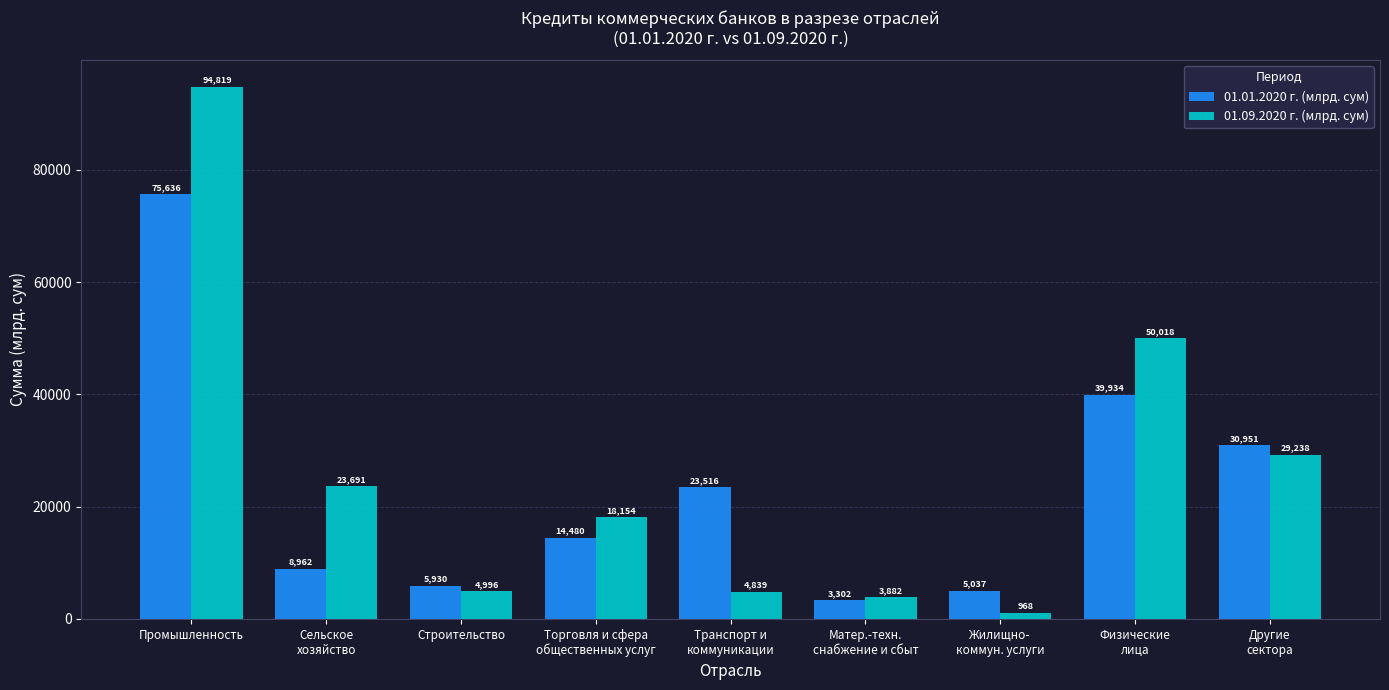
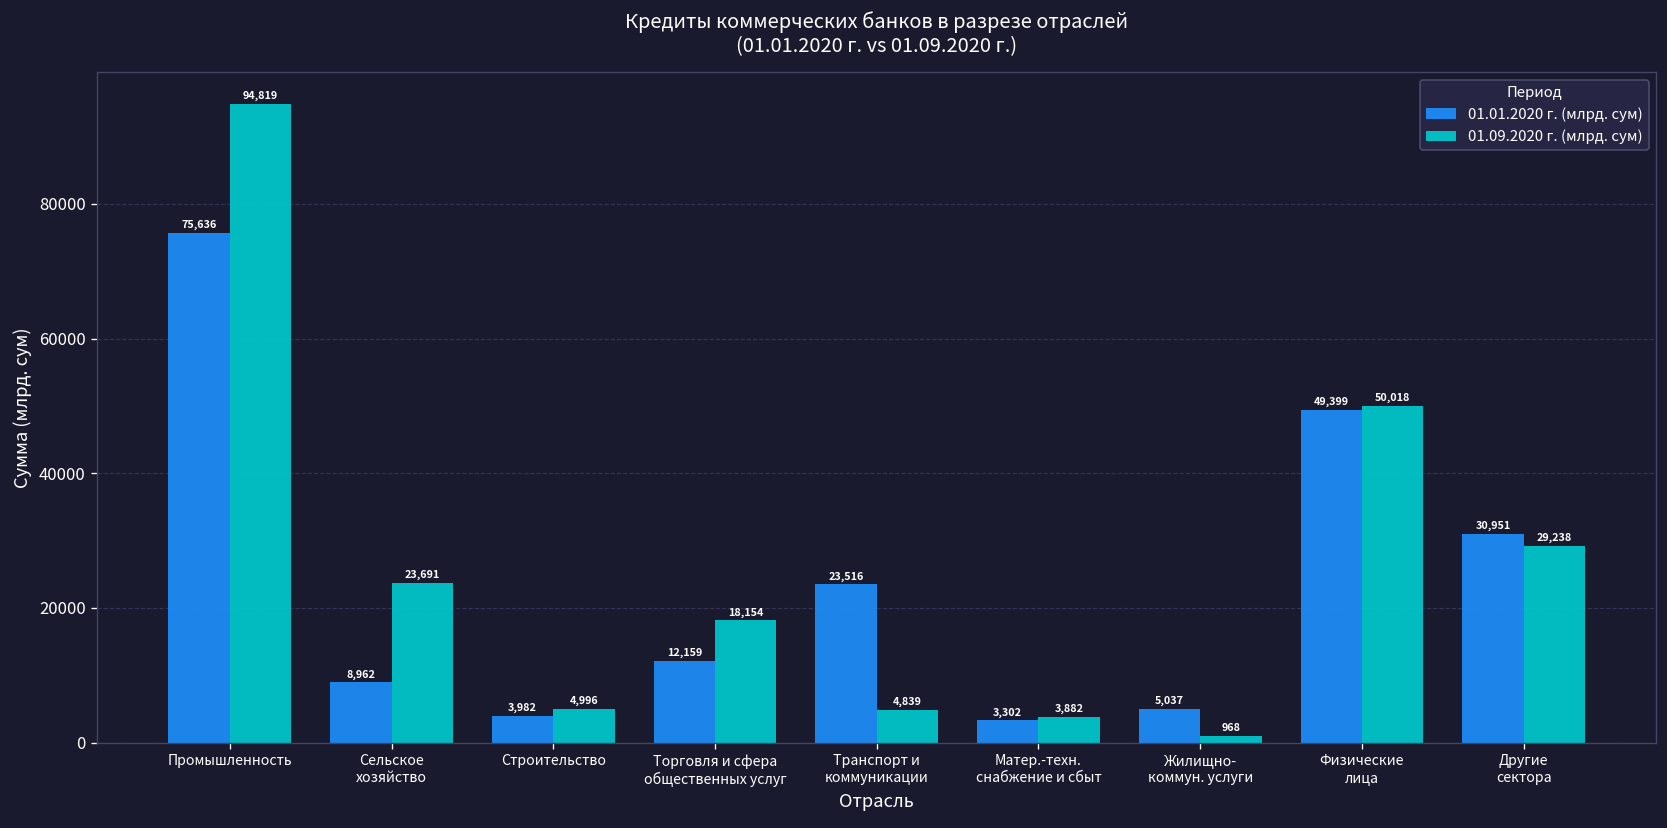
  {
    "01.01.2020 г. (млрд. сум)": {
      "Промышленность": "75,636",
      "Сельское хозяйство": "8,962",
-     "Строительство": "5,930",
-     "Торговля и сфера общественных услуг": "14,480",
+     "Строительство": "3,982",
+     "Торговля и сфера общественных услуг": "12,159",
      "Транспорт и коммуникации": "23,516",
      "Матер.-техн. снабжение и сбыт": "3,302",
      "Жилищно- коммун. услуги": "5,037",
-     "Физические лица": "39,934",
+     "Физические лица": "49,399",
      "Другие сектора": "30,951"
    },
    "01.09.2020 г. (млрд. сум)": {
      "Промышленность": "94,819",
      "Сельское хозяйство": "23,691",
      "Строительство": "4,996",
      "Торговля и сфера общественных услуг": "18,154",
      "Транспорт и коммуникации": "4,839",
      "Матер.-техн. снабжение и сбыт": "3,882",
      "Жилищно- коммун. услуги": "968",
      "Физические лица": "50,018",
      "Другие сектора": "29,238"
    }
  }
